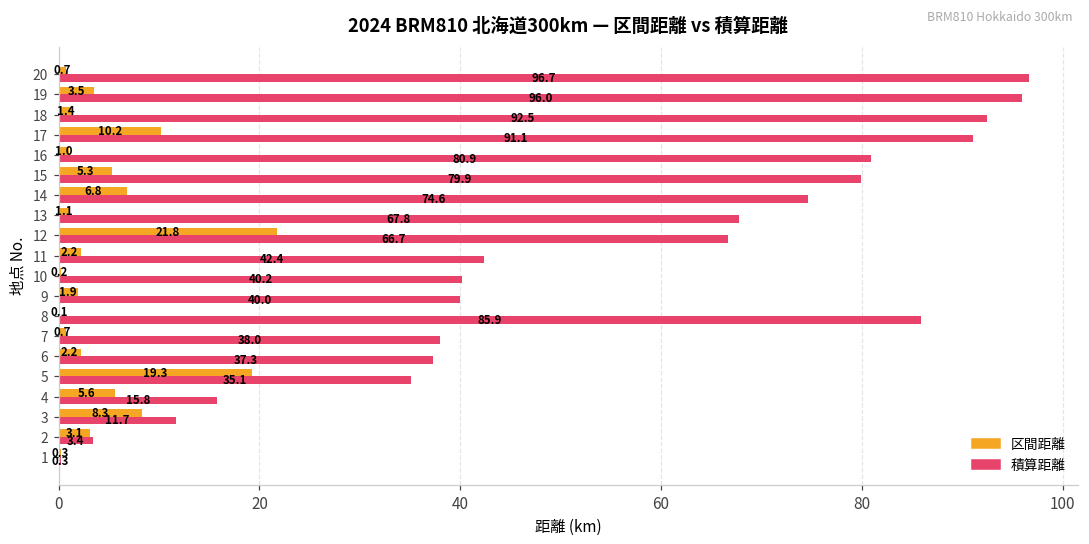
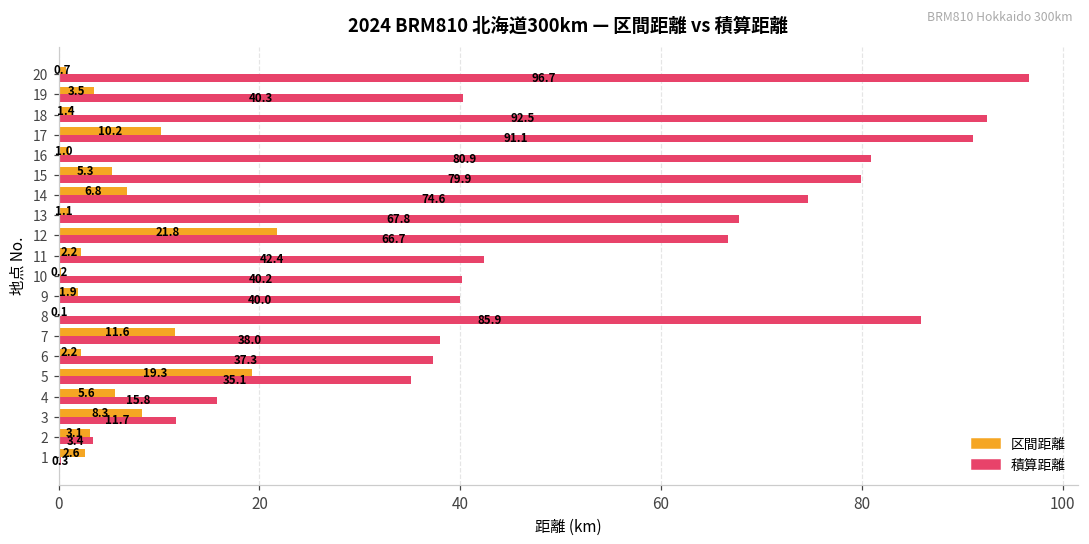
  {
    "区間距離": {
      "20": 0.7,
      "19": 3.5,
      "18": 1.4,
      "17": 10.2,
      "16": 1.0,
      "15": 5.3,
      "14": 6.8,
      "13": 1.1,
      "12": 21.8,
      "11": 2.2,
      "10": 0.2,
      "9": 1.9,
      "8": 0.1,
-     "7": 0.7,
+     "7": 11.6,
      "6": 2.2,
      "5": 19.3,
      "4": 5.6,
      "3": 8.3,
-     "1": 0.3
+     "1": 2.6
    },
    "積算距離": {
      "20": 96.7,
-     "19": 96.0,
+     "19": 40.3,
      "18": 92.5,
      "17": 91.1,
      "16": 80.9,
      "15": 79.9,
      "14": 74.6,
      "13": 67.8,
      "12": 66.7,
      "11": 42.4,
      "10": 40.2,
      "9": 40.0,
      "8": 85.9,
      "7": 38.0,
      "6": 37.3,
      "5": 35.1,
      "4": 15.8,
      "3": 11.7
    }
  }
